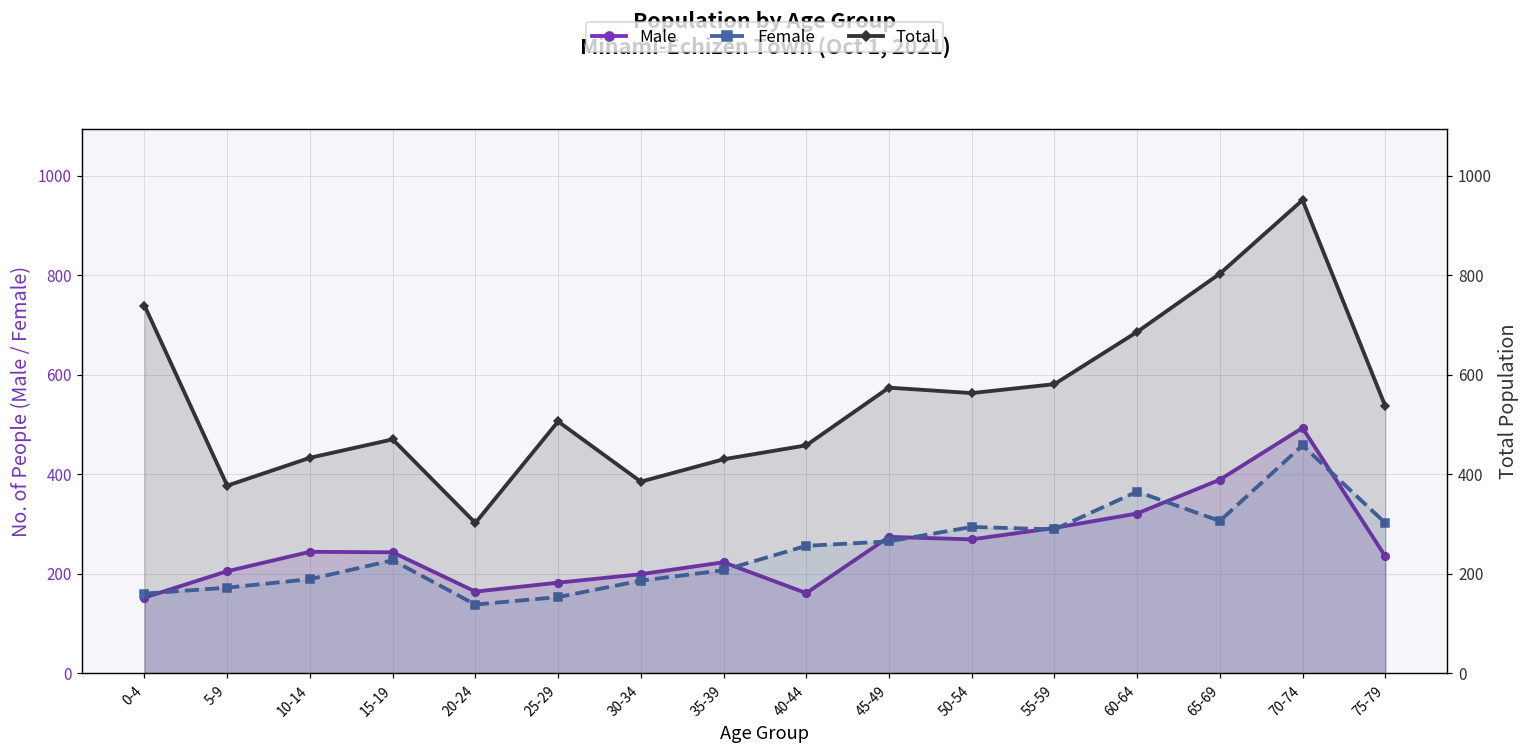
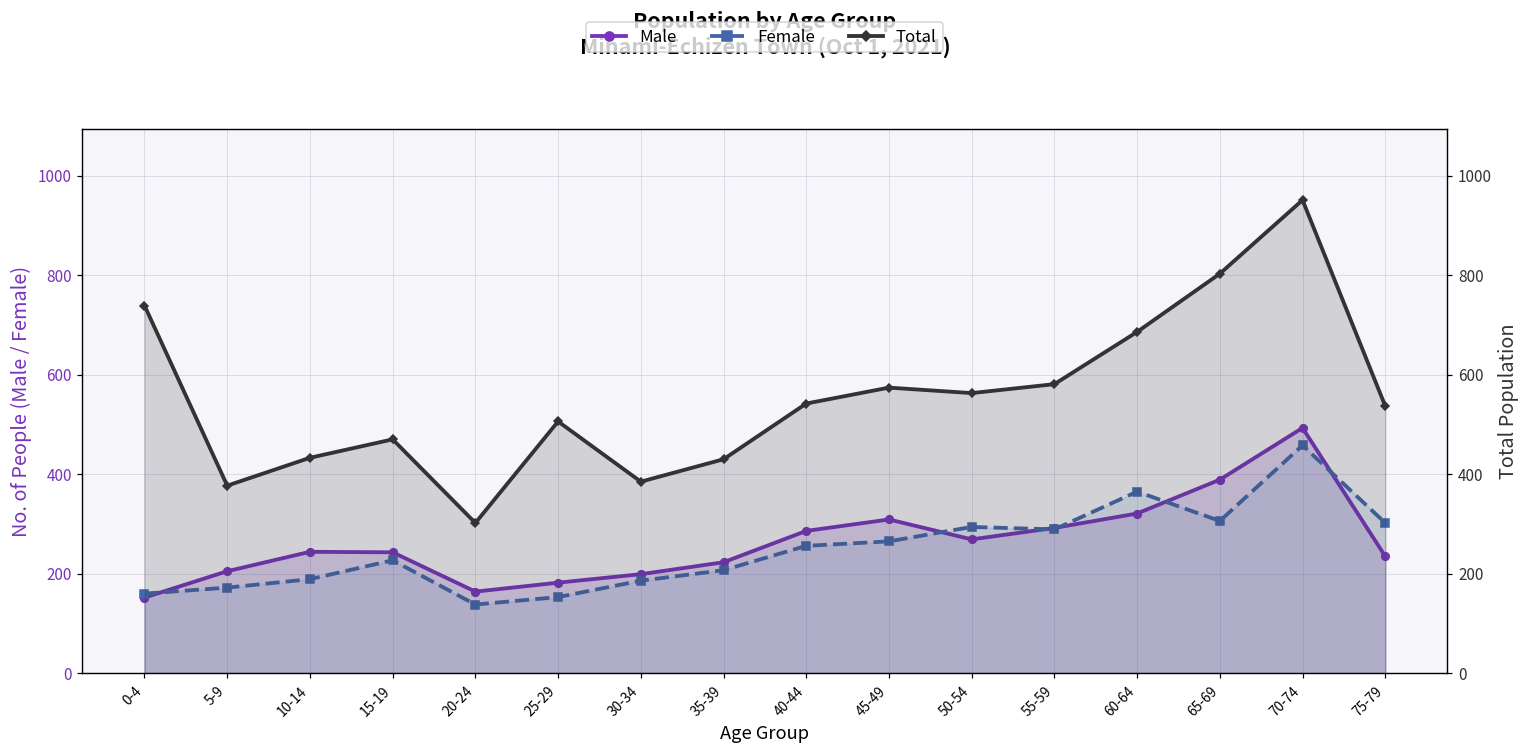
  {
    "Male": {
      "0-4": 150,
      "5-9": 210,
      "10-14": 240,
      "15-19": 240,
      "20-24": 160,
      "25-29": 180,
      "30-34": 200,
      "35-39": 220,
-     "40-44": 160,
-     "45-49": 270,
+     "40-44": 290,
+     "45-49": 310,
      "50-54": 270,
      "60-64": 320,
      "65-69": 390,
      "70-74": 490,
      "75-79": 240
    },
    "Female": {
      "0-4": 160,
      "5-9": 170,
      "10-14": 190,
      "15-19": 230,
      "20-24": 140,
      "25-29": 150,
      "30-34": 190,
      "35-39": 210,
      "40-44": 260,
      "45-49": 270,
      "50-54": 290,
      "60-64": 370,
      "65-69": 310,
      "70-74": 460,
      "75-79": 300
    },
    "Total": {
      "0-4": 740,
      "5-9": 380,
      "10-14": 430,
      "15-19": 470,
      "20-24": 300,
      "25-29": 510,
      "30-34": 390,
      "35-39": 430,
-     "40-44": 460,
+     "40-44": 540,
      "45-49": 570,
      "50-54": 560,
      "55-59": 580,
      "60-64": 690,
      "65-69": 800,
      "70-74": 950,
      "75-79": 540
    }
  }
